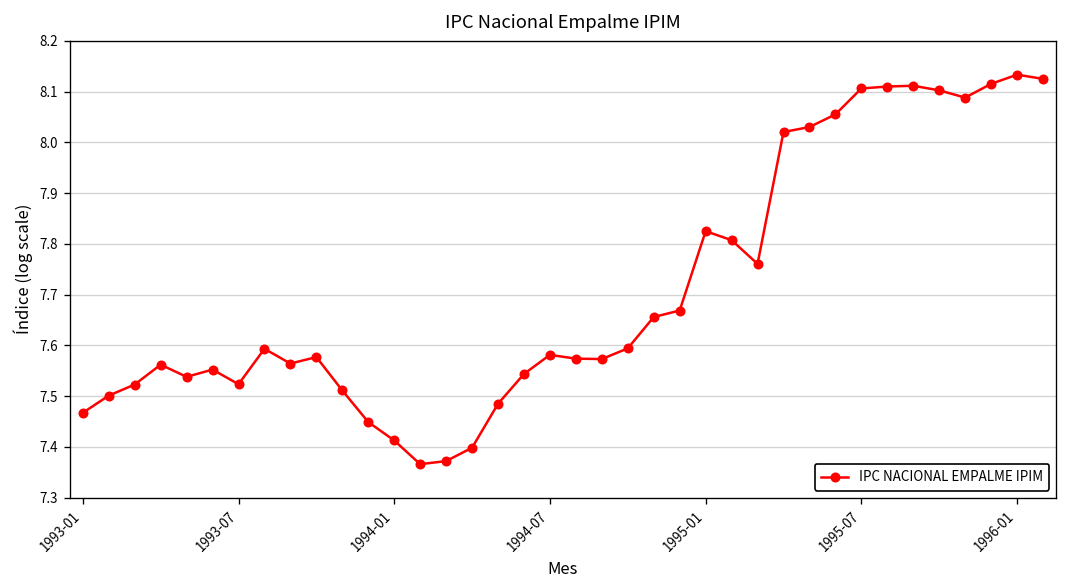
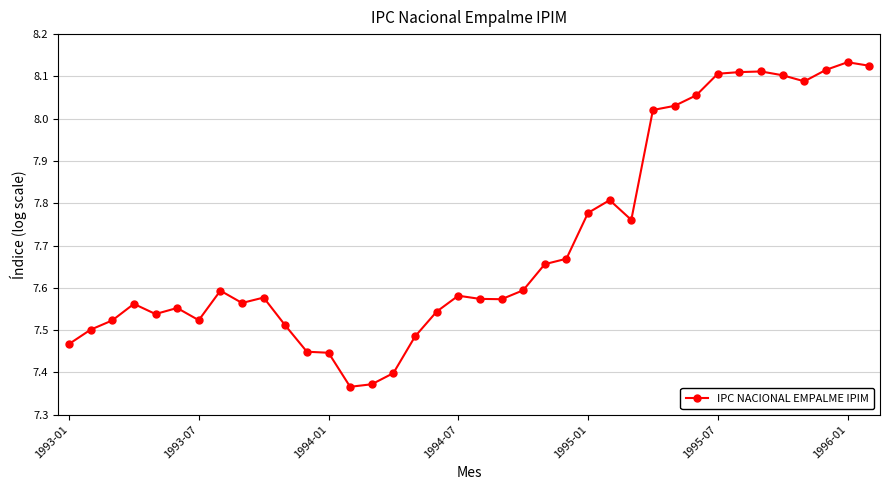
  {
    "1993-01": 7.47,
    "1993-07": 7.52,
-   "1994-01": 7.41,
+   "1994-01": 7.45,
    "1994-07": 7.58,
-   "1995-01": 7.83,
+   "1995-01": 7.78,
    "1995-07": 8.11,
    "1996-01": 8.13
  }
